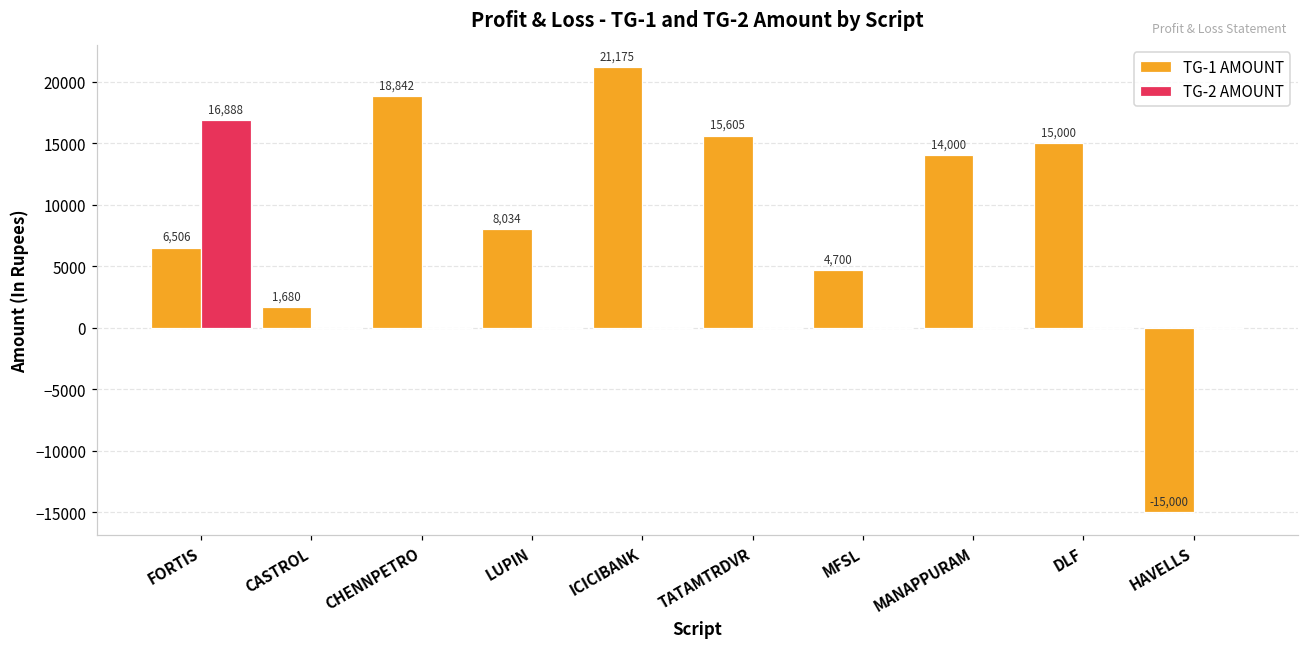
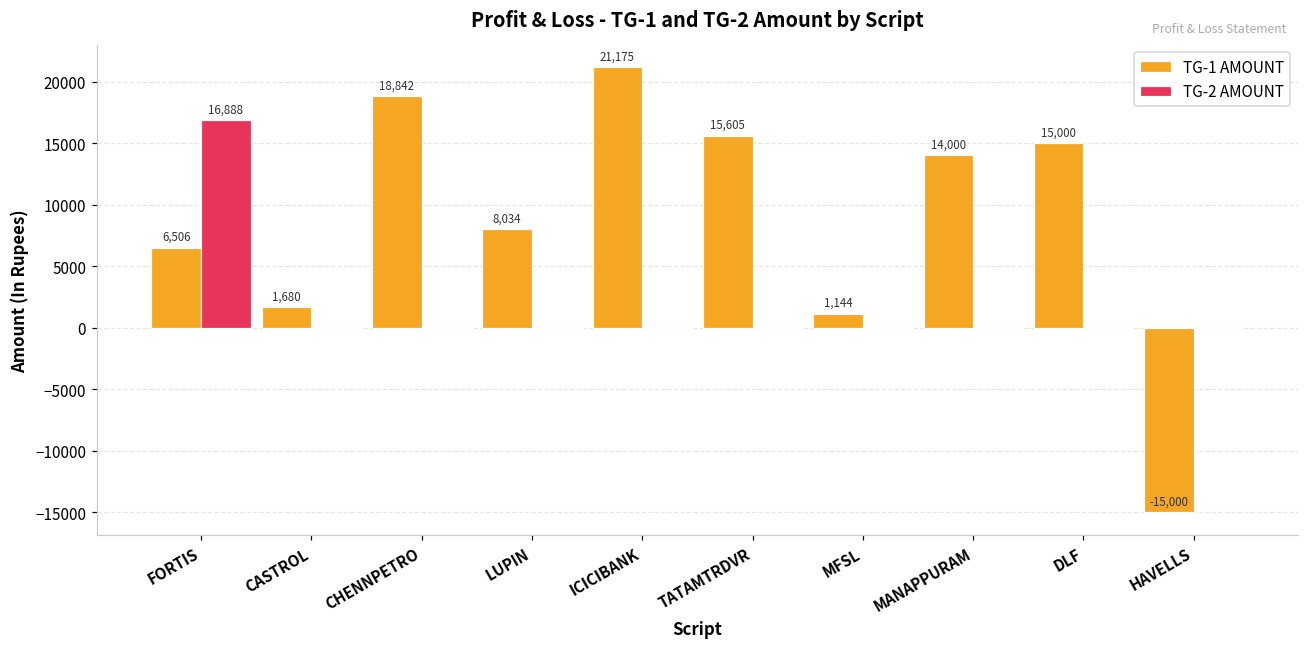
  {
    "TG-1 AMOUNT": {
      "FORTIS": "6,506",
      "CASTROL": "1,680",
      "CHENNPETRO": "18,842",
      "LUPIN": "8,034",
      "ICICIBANK": "21,175",
      "TATAMTRDVR": "15,605",
-     "MFSL": "4,700",
+     "MFSL": "1,144",
      "MANAPPURAM": "14,000",
      "DLF": "15,000",
      "HAVELLS": "-15,000"
    },
    "TG-2 AMOUNT": {
      "FORTIS": "16,888"
    }
  }
